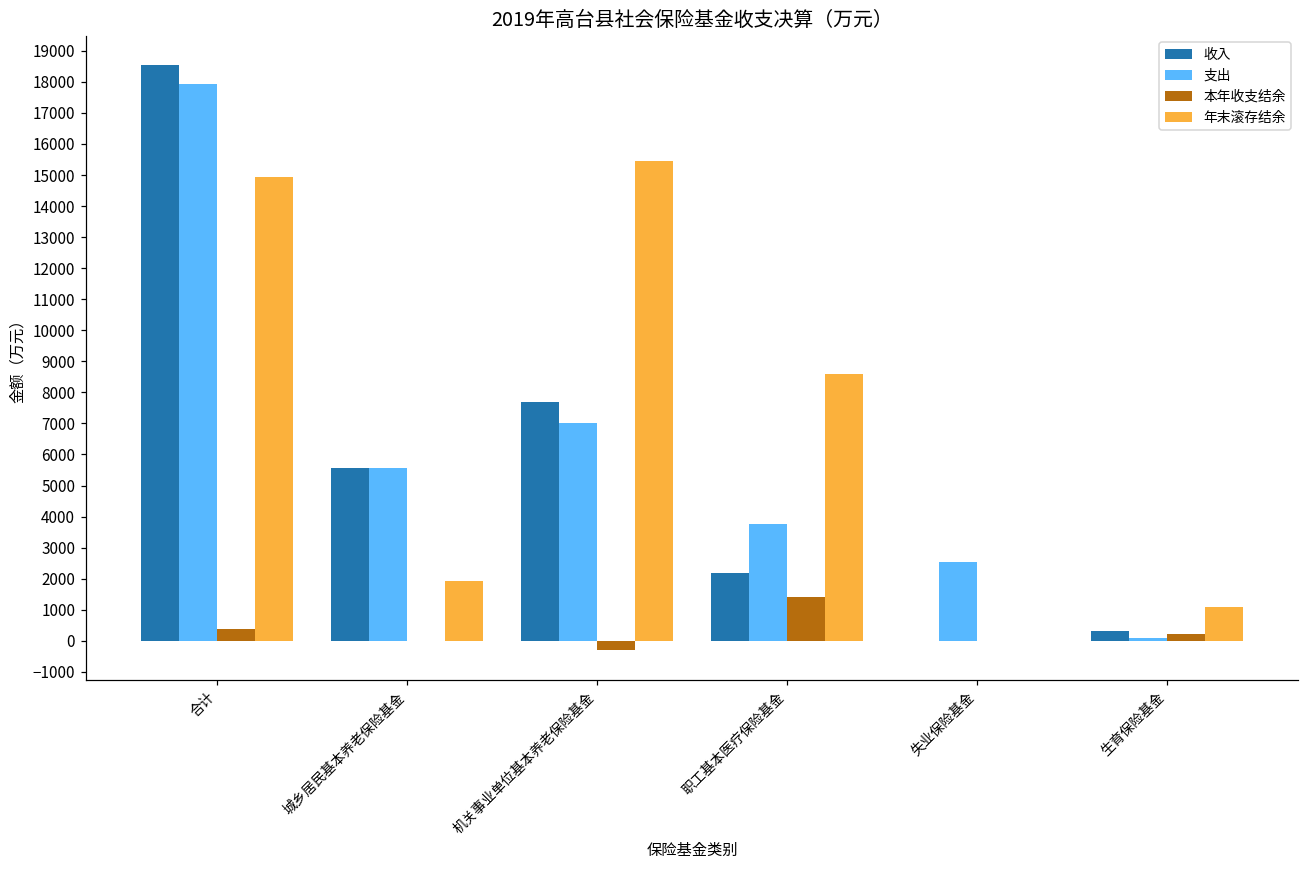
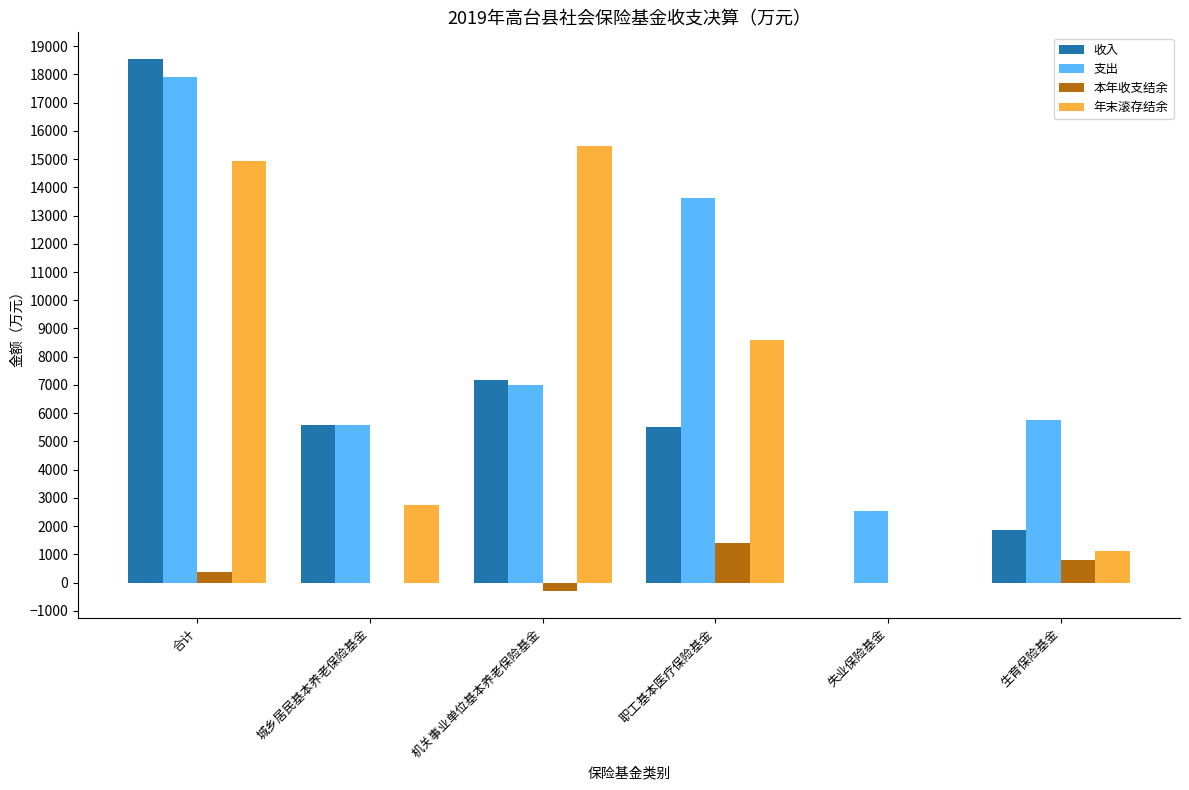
  {
    "收入": {
      "合计": 18500,
      "城乡居民基本养老保险基金": 5600,
-     "机关事业单位基本养老保险基金": 7700,
-     "职工基本医疗保险基金": 2200,
+     "机关事业单位基本养老保险基金": 7200,
+     "职工基本医疗保险基金": 5500,
      "失业保险基金": 0,
-     "生育保险基金": 300
+     "生育保险基金": 1800
    },
    "支出": {
      "合计": 17900,
      "城乡居民基本养老保险基金": 5600,
      "机关事业单位基本养老保险基金": 7000,
-     "职工基本医疗保险基金": 3800,
+     "职工基本医疗保险基金": 13600,
      "失业保险基金": 2500,
-     "生育保险基金": 100
+     "生育保险基金": 5800
    },
    "本年收支结余": {
      "合计": 400,
      "机关事业单位基本养老保险基金": -300,
      "职工基本医疗保险基金": 1400,
      "失业保险基金": 0,
-     "生育保险基金": 200
+     "生育保险基金": 800
    },
    "年末滚存结余": {
      "合计": 14900,
-     "城乡居民基本养老保险基金": 1900,
+     "城乡居民基本养老保险基金": 2700,
      "机关事业单位基本养老保险基金": 15500,
      "职工基本医疗保险基金": 8600,
      "失业保险基金": 0,
      "生育保险基金": 1100
    }
  }
